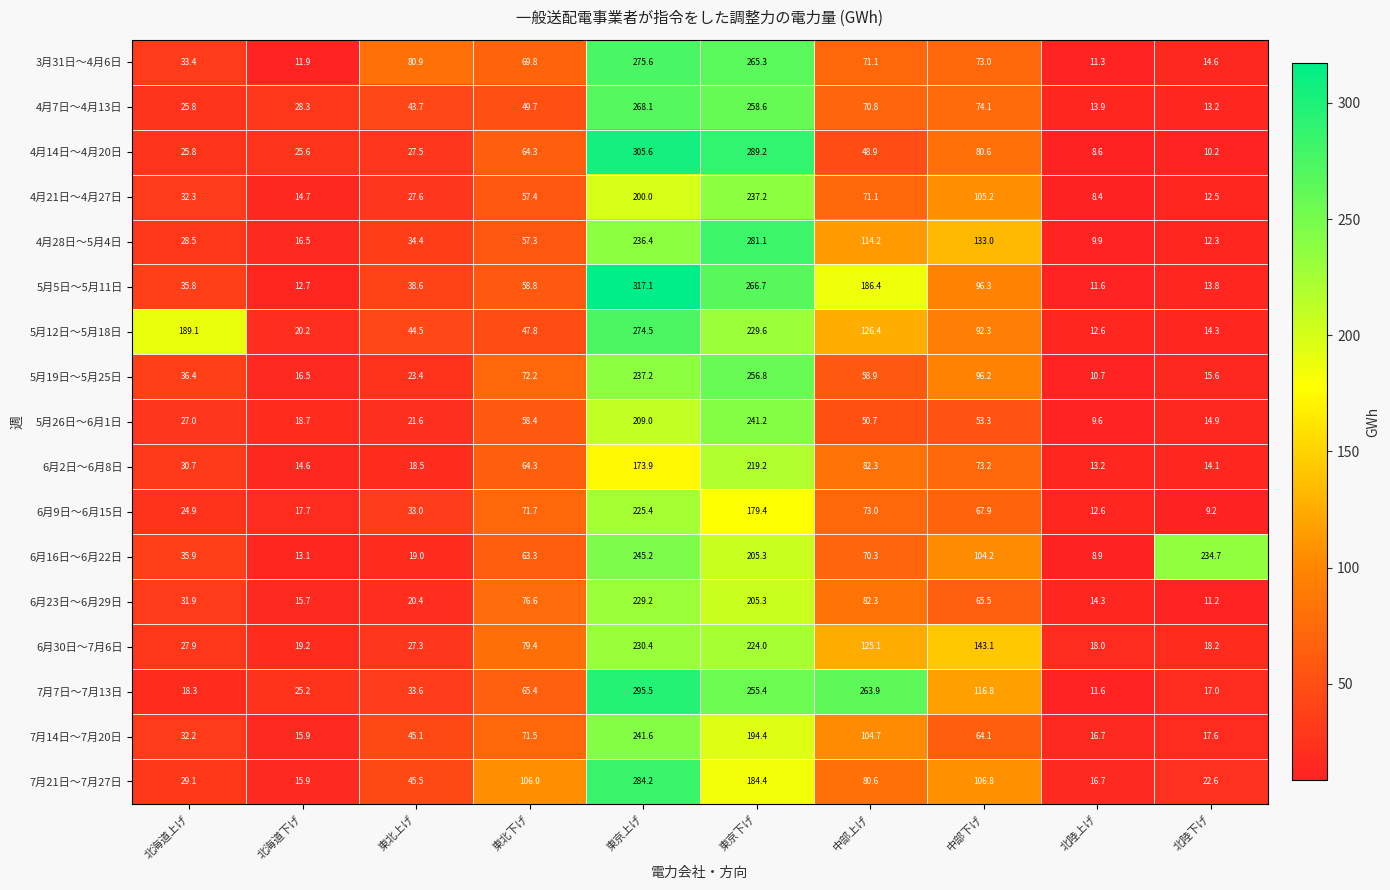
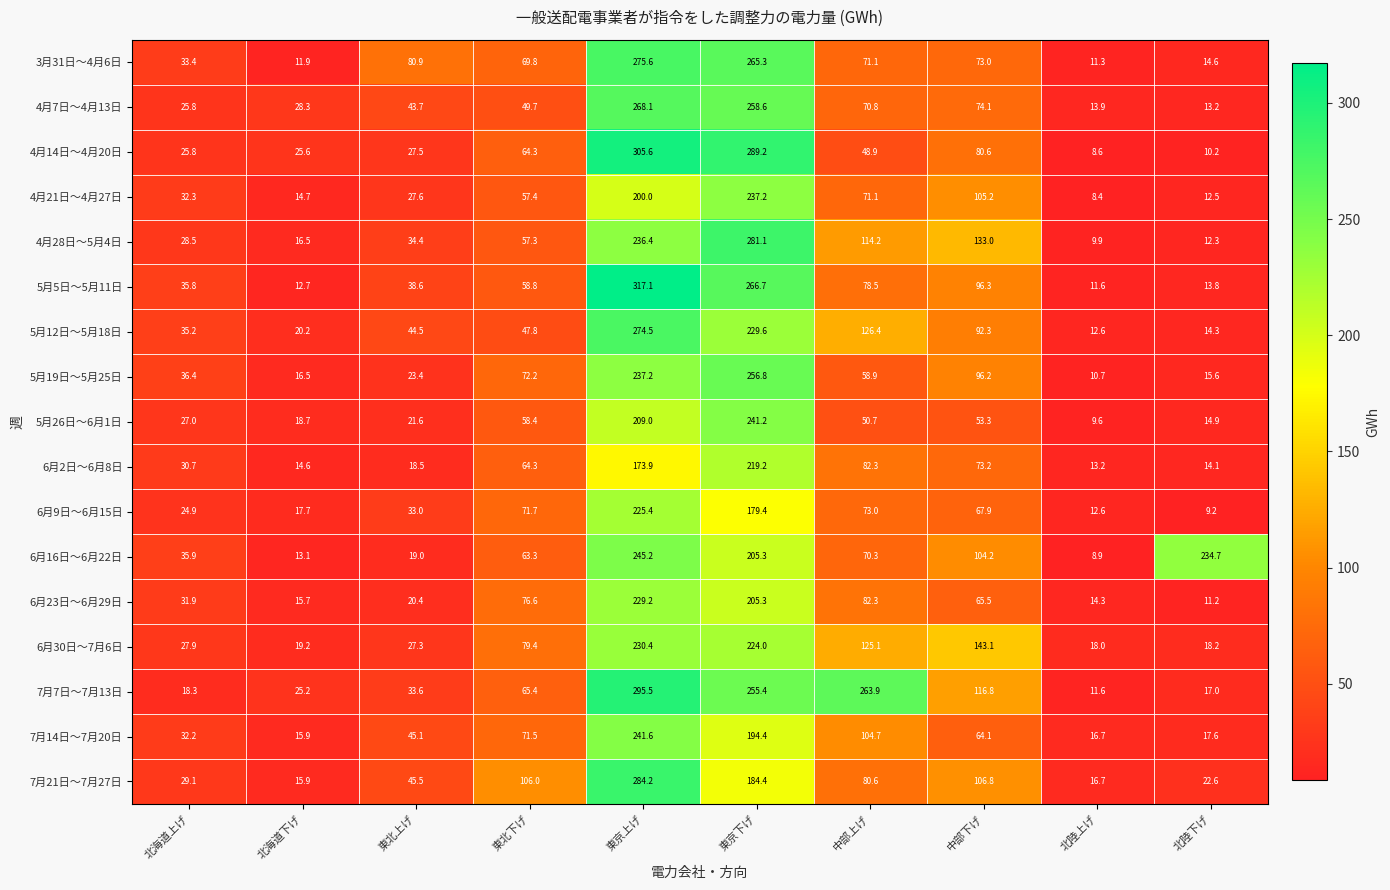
  {
    "3月31日～4月6日": {
      "北海道上げ": 33.4,
      "北海道下げ": 11.9,
      "東北上げ": 80.9,
      "東北下げ": 69.8,
      "東京上げ": 275.6,
      "東京下げ": 265.3,
      "中部上げ": 71.1,
      "中部下げ": 73.0,
      "北陸上げ": 11.3,
      "北陸下げ": 14.6
    },
    "4月7日～4月13日": {
      "北海道上げ": 25.8,
      "北海道下げ": 28.3,
      "東北上げ": 43.7,
      "東北下げ": 49.7,
      "東京上げ": 268.1,
      "東京下げ": 258.6,
      "中部上げ": 70.8,
      "中部下げ": 74.1,
      "北陸上げ": 13.9,
      "北陸下げ": 13.2
    },
    "4月14日～4月20日": {
      "北海道上げ": 25.8,
      "北海道下げ": 25.6,
      "東北上げ": 27.5,
      "東北下げ": 64.3,
      "東京上げ": 305.6,
      "東京下げ": 289.2,
      "中部上げ": 48.9,
      "中部下げ": 80.6,
      "北陸上げ": 8.6,
      "北陸下げ": 10.2
    },
    "4月21日～4月27日": {
      "北海道上げ": 32.3,
      "北海道下げ": 14.7,
      "東北上げ": 27.6,
      "東北下げ": 57.4,
      "東京上げ": 200.0,
      "東京下げ": 237.2,
      "中部上げ": 71.1,
      "中部下げ": 105.2,
      "北陸上げ": 8.4,
      "北陸下げ": 12.5
    },
    "4月28日～5月4日": {
      "北海道上げ": 28.5,
      "北海道下げ": 16.5,
      "東北上げ": 34.4,
      "東北下げ": 57.3,
      "東京上げ": 236.4,
      "東京下げ": 281.1,
      "中部上げ": 114.2,
      "中部下げ": 133.0,
      "北陸上げ": 9.9,
      "北陸下げ": 12.3
    },
    "5月5日～5月11日": {
      "北海道上げ": 35.8,
      "北海道下げ": 12.7,
      "東北上げ": 38.6,
      "東北下げ": 58.8,
      "東京上げ": 317.1,
      "東京下げ": 266.7,
-     "中部上げ": 186.4,
+     "中部上げ": 78.5,
      "中部下げ": 96.3,
      "北陸上げ": 11.6,
      "北陸下げ": 13.8
    },
    "5月12日～5月18日": {
-     "北海道上げ": 189.1,
+     "北海道上げ": 35.2,
      "北海道下げ": 20.2,
      "東北上げ": 44.5,
      "東北下げ": 47.8,
      "東京上げ": 274.5,
      "東京下げ": 229.6,
      "中部上げ": 126.4,
      "中部下げ": 92.3,
      "北陸上げ": 12.6,
      "北陸下げ": 14.3
    },
    "5月19日～5月25日": {
      "北海道上げ": 36.4,
      "北海道下げ": 16.5,
      "東北上げ": 23.4,
      "東北下げ": 72.2,
      "東京上げ": 237.2,
      "東京下げ": 256.8,
      "中部上げ": 58.9,
      "中部下げ": 96.2,
      "北陸上げ": 10.7,
      "北陸下げ": 15.6
    },
    "5月26日～6月1日": {
      "北海道上げ": 27.0,
      "北海道下げ": 18.7,
      "東北上げ": 21.6,
      "東北下げ": 58.4,
      "東京上げ": 209.0,
      "東京下げ": 241.2,
      "中部上げ": 50.7,
      "中部下げ": 53.3,
      "北陸上げ": 9.6,
      "北陸下げ": 14.9
    },
    "6月2日～6月8日": {
      "北海道上げ": 30.7,
      "北海道下げ": 14.6,
      "東北上げ": 18.5,
      "東北下げ": 64.3,
      "東京上げ": 173.9,
      "東京下げ": 219.2,
      "中部上げ": 82.3,
      "中部下げ": 73.2,
      "北陸上げ": 13.2,
      "北陸下げ": 14.1
    },
    "6月9日～6月15日": {
      "北海道上げ": 24.9,
      "北海道下げ": 17.7,
      "東北上げ": 33.0,
      "東北下げ": 71.7,
      "東京上げ": 225.4,
      "東京下げ": 179.4,
      "中部上げ": 73.0,
      "中部下げ": 67.9,
      "北陸上げ": 12.6,
      "北陸下げ": 9.2
    },
    "6月16日～6月22日": {
      "北海道上げ": 35.9,
      "北海道下げ": 13.1,
      "東北上げ": 19.0,
      "東北下げ": 63.3,
      "東京上げ": 245.2,
      "東京下げ": 205.3,
      "中部上げ": 70.3,
      "中部下げ": 104.2,
      "北陸上げ": 8.9,
      "北陸下げ": 234.7
    },
    "6月23日～6月29日": {
      "北海道上げ": 31.9,
      "北海道下げ": 15.7,
      "東北上げ": 20.4,
      "東北下げ": 76.6,
      "東京上げ": 229.2,
      "東京下げ": 205.3,
      "中部上げ": 82.3,
      "中部下げ": 65.5,
      "北陸上げ": 14.3,
      "北陸下げ": 11.2
    },
    "6月30日～7月6日": {
      "北海道上げ": 27.9,
      "北海道下げ": 19.2,
      "東北上げ": 27.3,
      "東北下げ": 79.4,
      "東京上げ": 230.4,
      "東京下げ": 224.0,
      "中部上げ": 125.1,
      "中部下げ": 143.1,
      "北陸上げ": 18.0,
      "北陸下げ": 18.2
    },
    "7月7日～7月13日": {
      "北海道上げ": 18.3,
      "北海道下げ": 25.2,
      "東北上げ": 33.6,
      "東北下げ": 65.4,
      "東京上げ": 295.5,
      "東京下げ": 255.4,
      "中部上げ": 263.9,
      "中部下げ": 116.8,
      "北陸上げ": 11.6,
      "北陸下げ": 17.0
    },
    "7月14日～7月20日": {
      "北海道上げ": 32.2,
      "北海道下げ": 15.9,
      "東北上げ": 45.1,
      "東北下げ": 71.5,
      "東京上げ": 241.6,
      "東京下げ": 194.4,
      "中部上げ": 104.7,
      "中部下げ": 64.1,
      "北陸上げ": 16.7,
      "北陸下げ": 17.6
    },
    "7月21日～7月27日": {
      "北海道上げ": 29.1,
      "北海道下げ": 15.9,
      "東北上げ": 45.5,
      "東北下げ": 106.0,
      "東京上げ": 284.2,
      "東京下げ": 184.4,
      "中部上げ": 80.6,
      "中部下げ": 106.8,
      "北陸上げ": 16.7,
      "北陸下げ": 22.6
    }
  }
